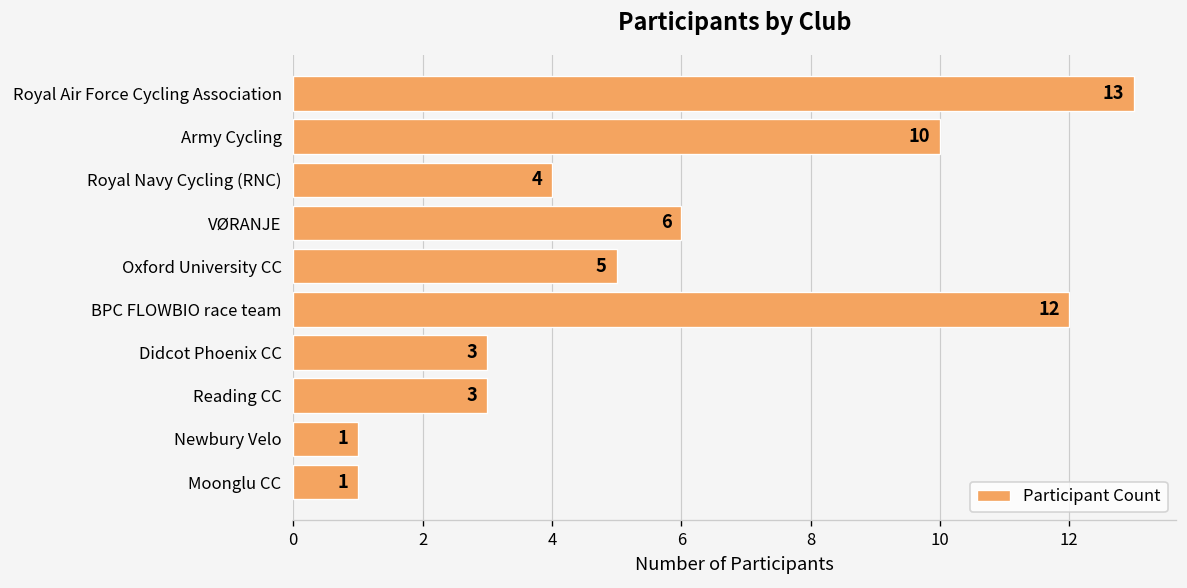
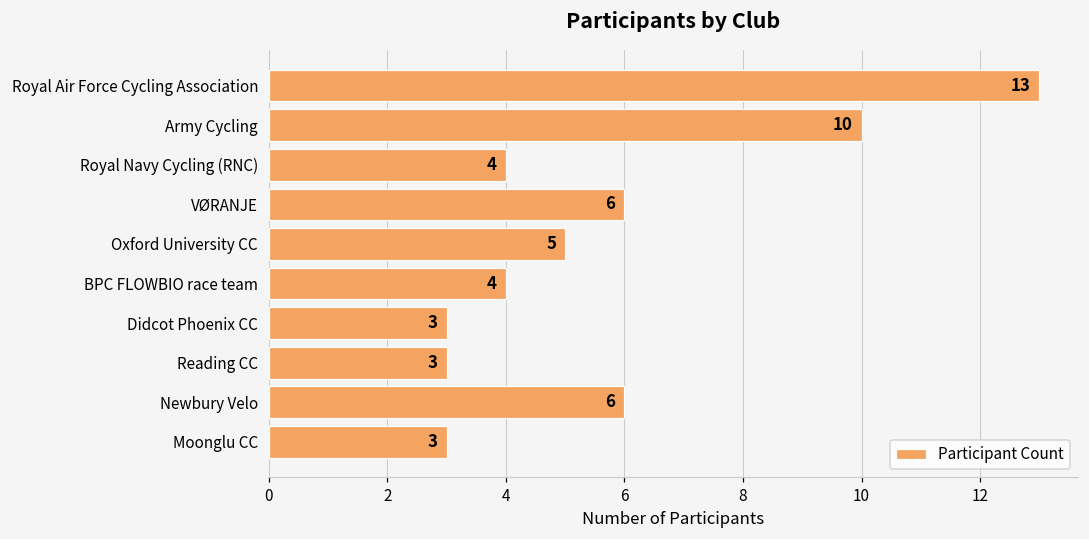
  {
    "Royal Air Force Cycling Association": 13,
    "Army Cycling": 10,
    "Royal Navy Cycling (RNC)": 4,
    "VØRANJE": 6,
    "Oxford University CC": 5,
-   "BPC FLOWBIO race team": 12,
+   "BPC FLOWBIO race team": 4,
    "Didcot Phoenix CC": 3,
    "Reading CC": 3,
-   "Newbury Velo": 1,
-   "Moonglu CC": 1
+   "Newbury Velo": 6,
+   "Moonglu CC": 3
  }
